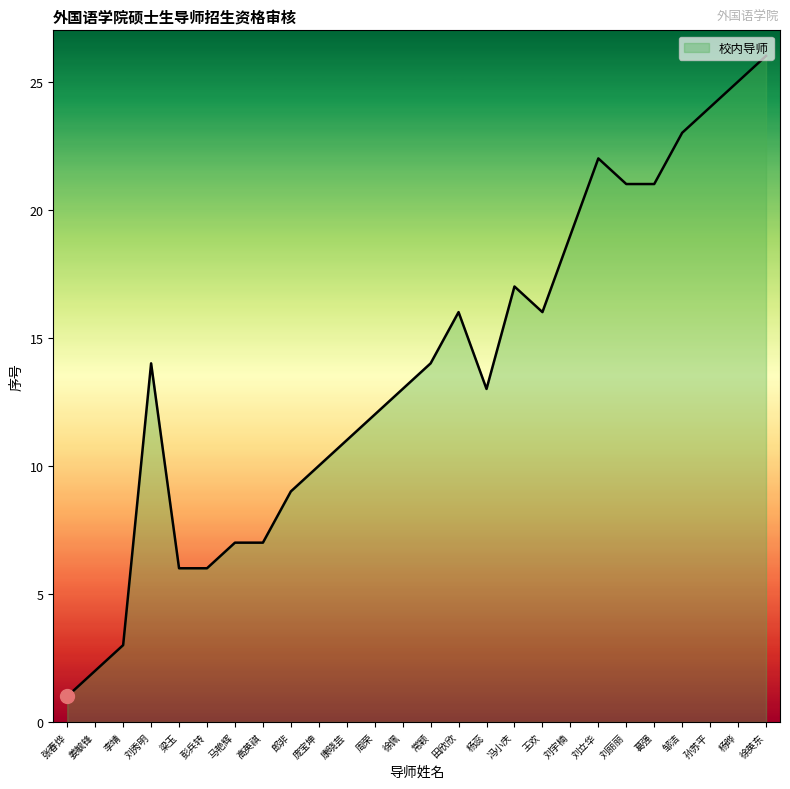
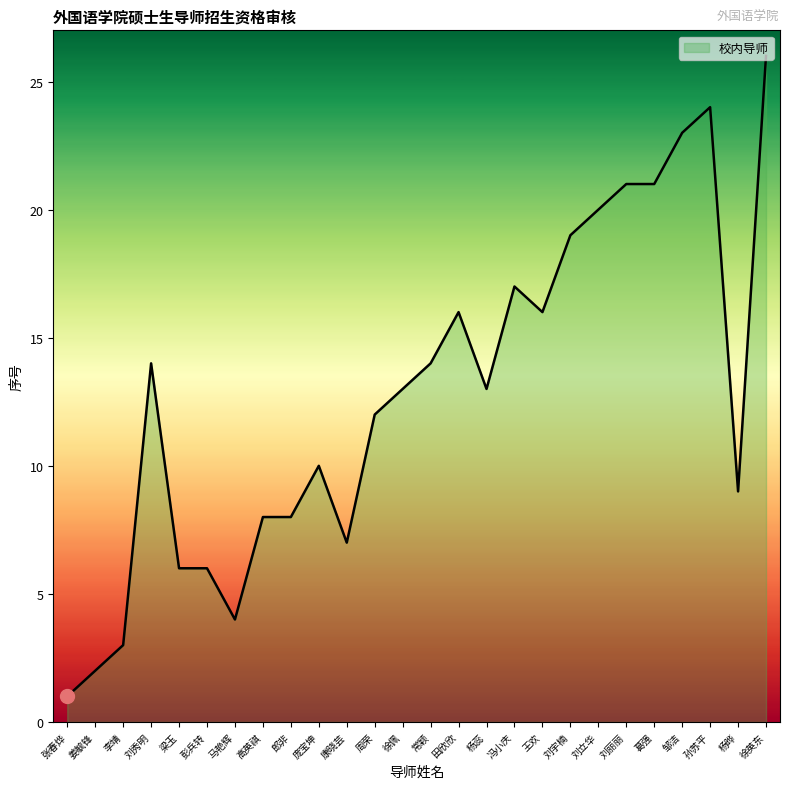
  {
    "校内导师": {
      "姜毓锋": 2,
      "李靖": 3,
      "刘秀明": 14,
      "梁玉": 6,
      "彭兵转": 6,
-     "马艳辉": 7,
-     "高英祺": 7,
-     "郎非": 9,
+     "马艳辉": 4,
+     "高英祺": 8,
+     "郎非": 8,
      "庞宝坤": 10,
-     "康晓芸": 11,
+     "康晓芸": 7,
      "周荣": 12,
      "徐佩": 13,
      "常颖": 14,
      "田欣欣": 16,
      "杨蕊": 13,
      "冯小庆": 17,
      "王欢": 16,
      "刘宇楠": 19,
-     "刘立华": 22,
+     "刘立华": 20,
      "刘丽丽": 21,
      "葛强": 21,
      "邹洁": 23,
      "孙苏平": 24,
-     "杨晔": 25
+     "杨晔": 9
    }
  }
